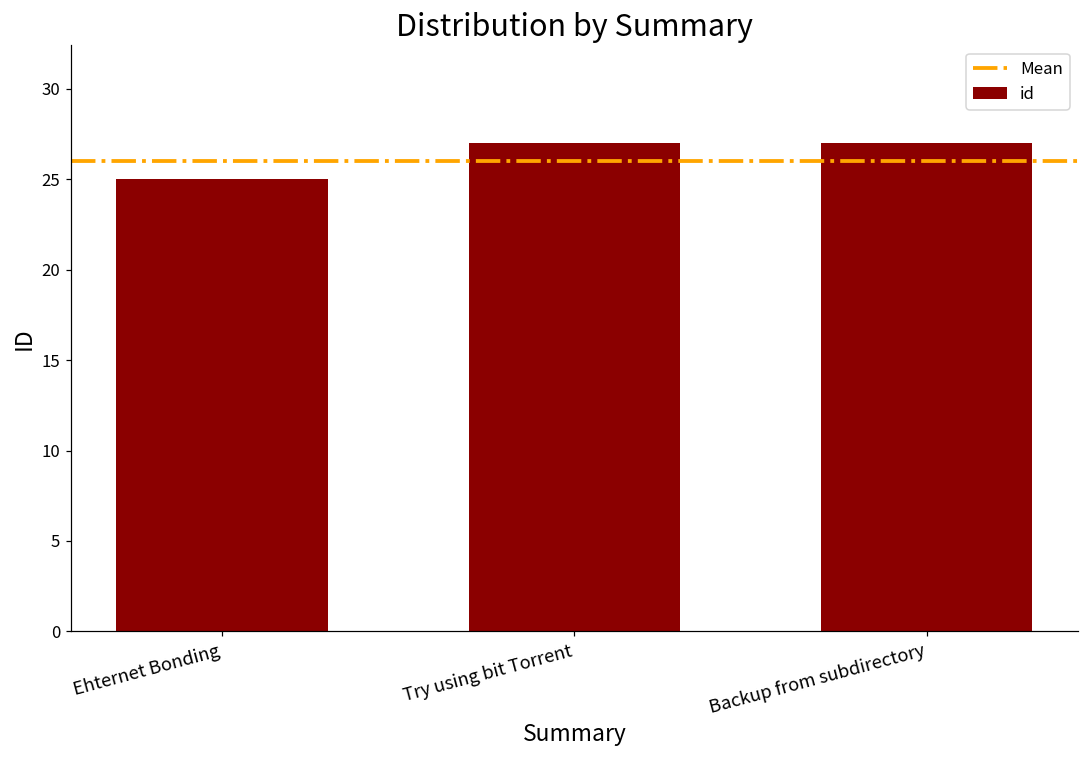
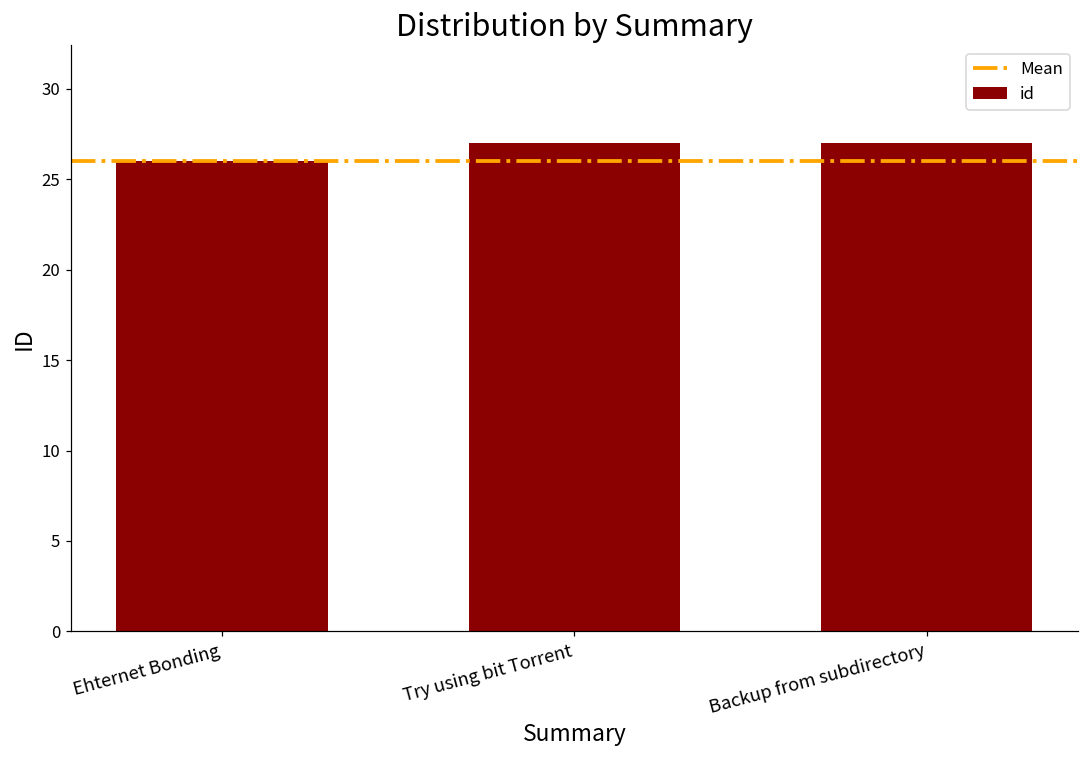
  {
-   "Ehternet Bonding": 25,
+   "Ehternet Bonding": 26,
    "Try using bit Torrent": 27,
    "Backup from subdirectory": 27
  }
